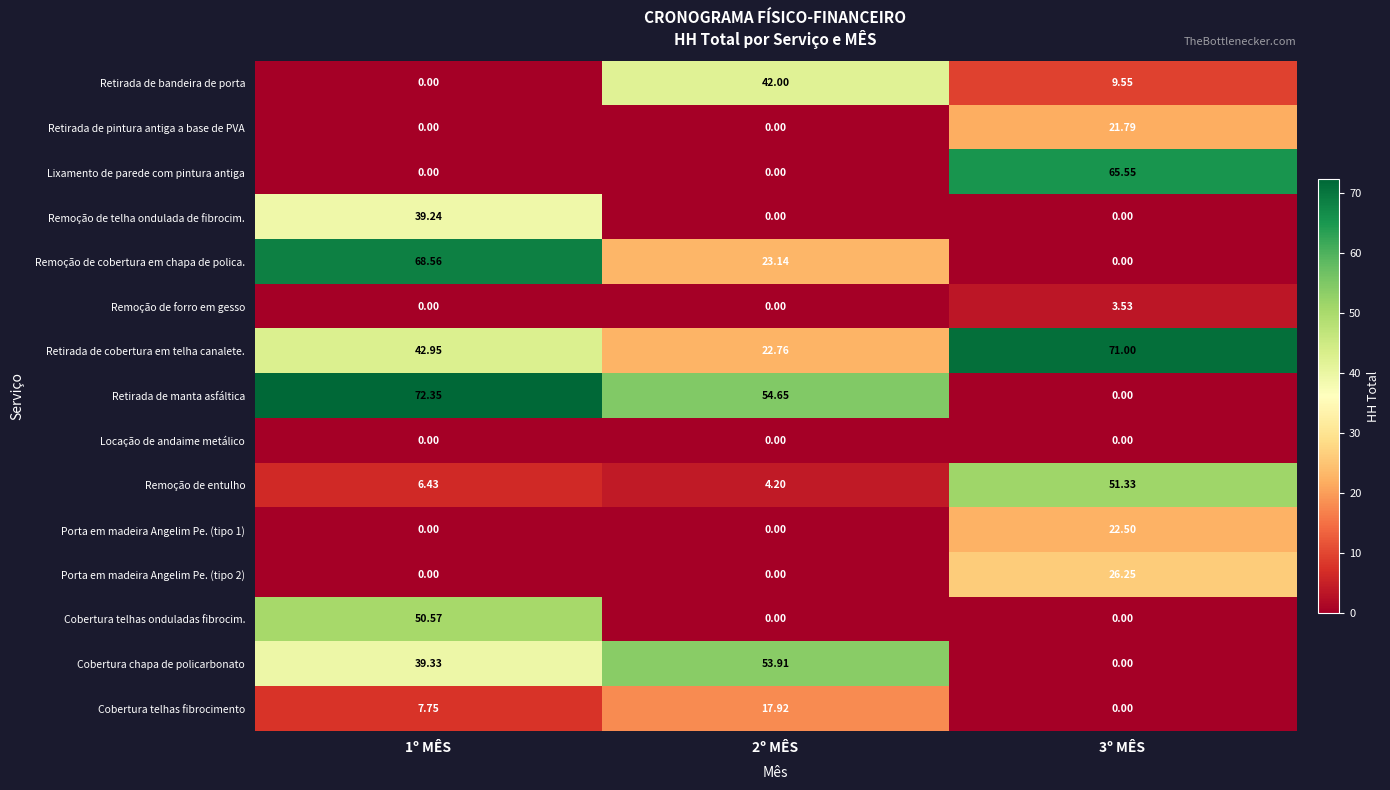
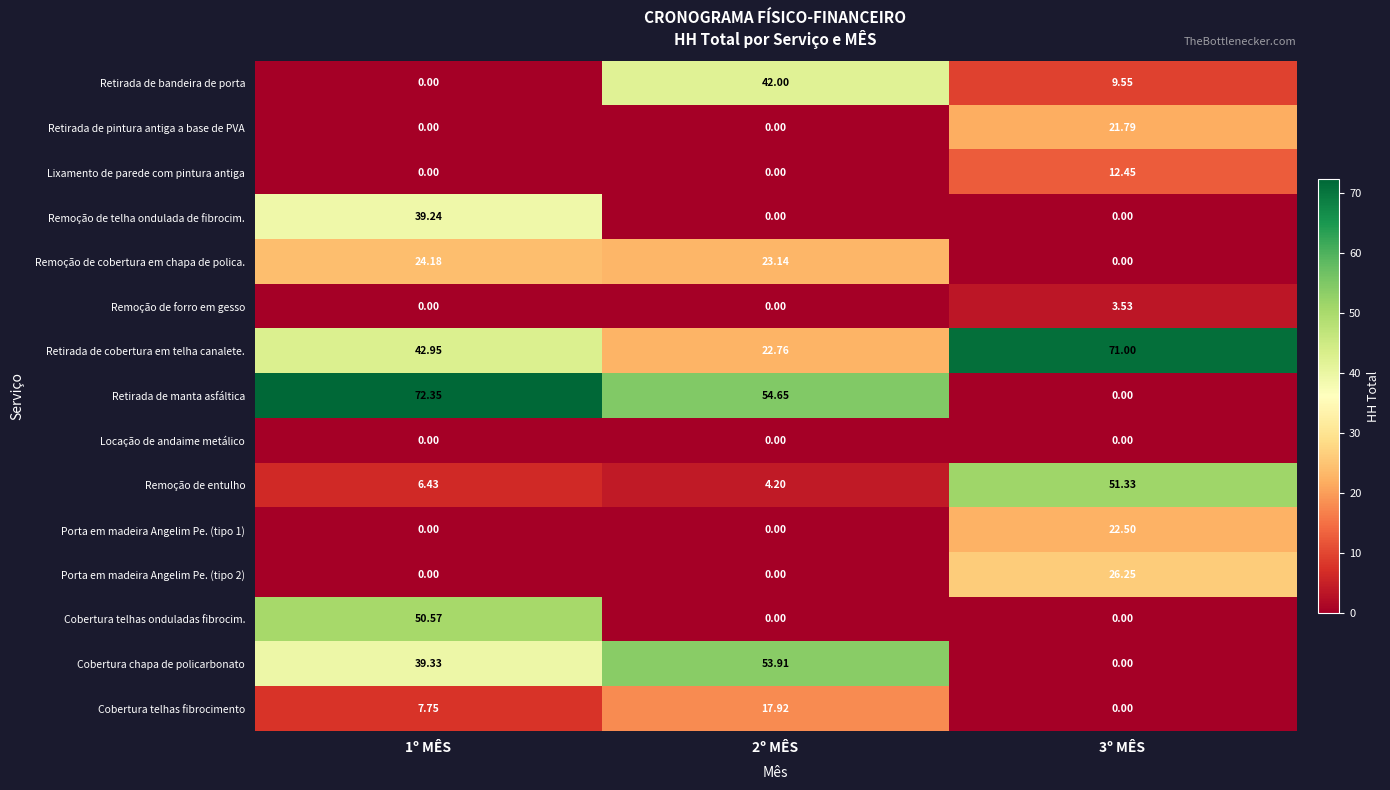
  {
    "Retirada de bandeira de porta": {
      "1º MÊS": 0.00,
      "2º MÊS": 42.00,
      "3º MÊS": 9.55
    },
    "Retirada de pintura antiga a base de PVA": {
      "1º MÊS": 0.00,
      "2º MÊS": 0.00,
      "3º MÊS": 21.79
    },
    "Lixamento de parede com pintura antiga": {
      "1º MÊS": 0.00,
      "2º MÊS": 0.00,
-     "3º MÊS": 65.55
+     "3º MÊS": 12.45
    },
    "Remoção de telha ondulada de fibrocim.": {
      "1º MÊS": 39.24,
      "2º MÊS": 0.00,
      "3º MÊS": 0.00
    },
    "Remoção de cobertura em chapa de polica.": {
-     "1º MÊS": 68.56,
+     "1º MÊS": 24.18,
      "2º MÊS": 23.14,
      "3º MÊS": 0.00
    },
    "Remoção de forro em gesso": {
      "1º MÊS": 0.00,
      "2º MÊS": 0.00,
      "3º MÊS": 3.53
    },
    "Retirada de cobertura em telha canalete.": {
      "1º MÊS": 42.95,
      "2º MÊS": 22.76,
      "3º MÊS": 71.00
    },
    "Retirada de manta asfáltica": {
      "1º MÊS": 72.35,
      "2º MÊS": 54.65,
      "3º MÊS": 0.00
    },
    "Locação de andaime metálico": {
      "1º MÊS": 0.00,
      "2º MÊS": 0.00,
      "3º MÊS": 0.00
    },
    "Remoção de entulho": {
      "1º MÊS": 6.43,
      "2º MÊS": 4.20,
      "3º MÊS": 51.33
    },
    "Porta em madeira Angelim Pe. (tipo 1)": {
      "1º MÊS": 0.00,
      "2º MÊS": 0.00,
      "3º MÊS": 22.50
    },
    "Porta em madeira Angelim Pe. (tipo 2)": {
      "1º MÊS": 0.00,
      "2º MÊS": 0.00,
      "3º MÊS": 26.25
    },
    "Cobertura telhas onduladas fibrocim.": {
      "1º MÊS": 50.57,
      "2º MÊS": 0.00,
      "3º MÊS": 0.00
    },
    "Cobertura chapa de policarbonato": {
      "1º MÊS": 39.33,
      "2º MÊS": 53.91,
      "3º MÊS": 0.00
    },
    "Cobertura telhas fibrocimento": {
      "1º MÊS": 7.75,
      "2º MÊS": 17.92,
      "3º MÊS": 0.00
    }
  }
